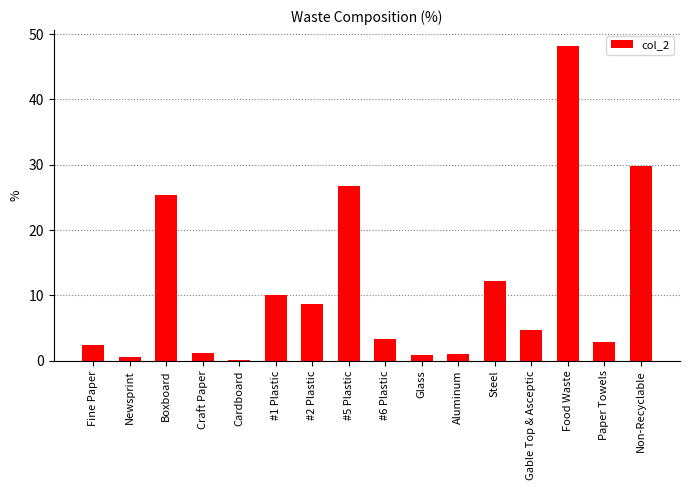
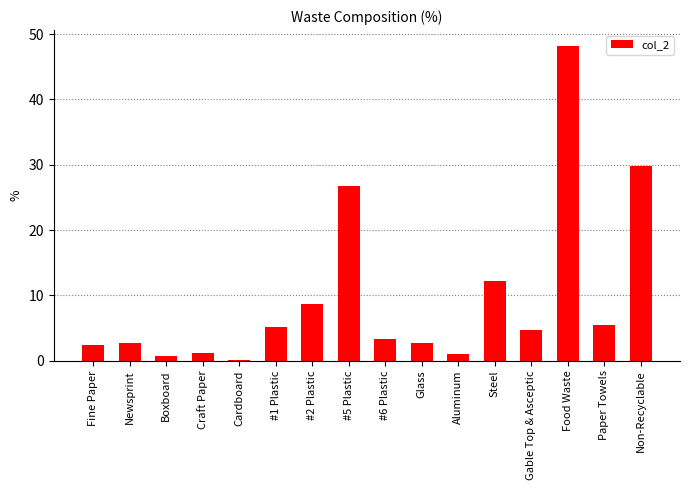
  {
    "Fine Paper": 2,
-   "Newsprint": 1,
-   "Boxboard": 25,
+   "Newsprint": 3,
+   "Boxboard": 1,
    "Craft Paper": 1,
-   "#1 Plastic": 10,
+   "#1 Plastic": 5,
    "#2 Plastic": 9,
    "#5 Plastic": 27,
    "#6 Plastic": 3,
-   "Glass": 1,
+   "Glass": 3,
    "Aluminum": 1,
    "Steel": 12,
    "Gable Top & Asceptic": 5,
    "Food Waste": 48,
-   "Paper Towels": 3,
+   "Paper Towels": 5,
    "Non-Recyclable": 30
  }
